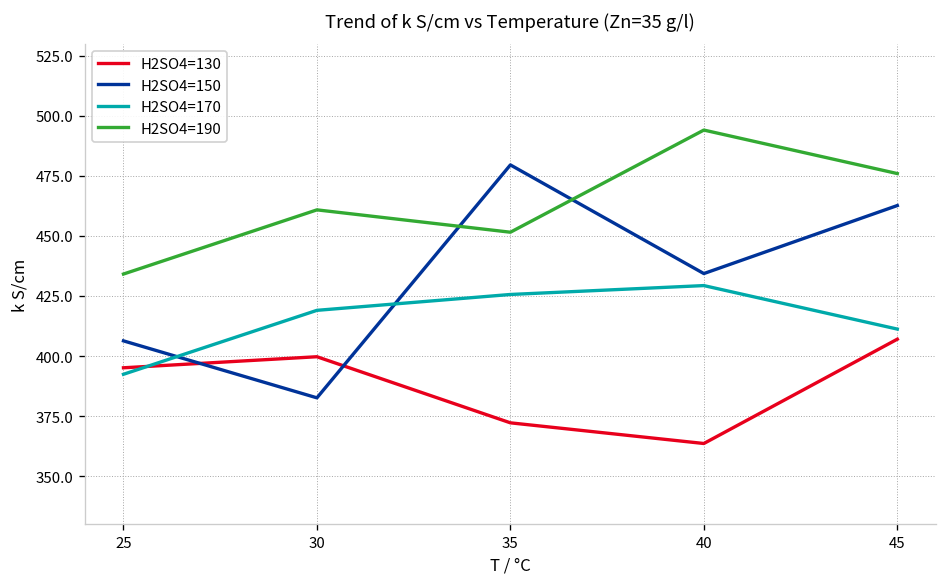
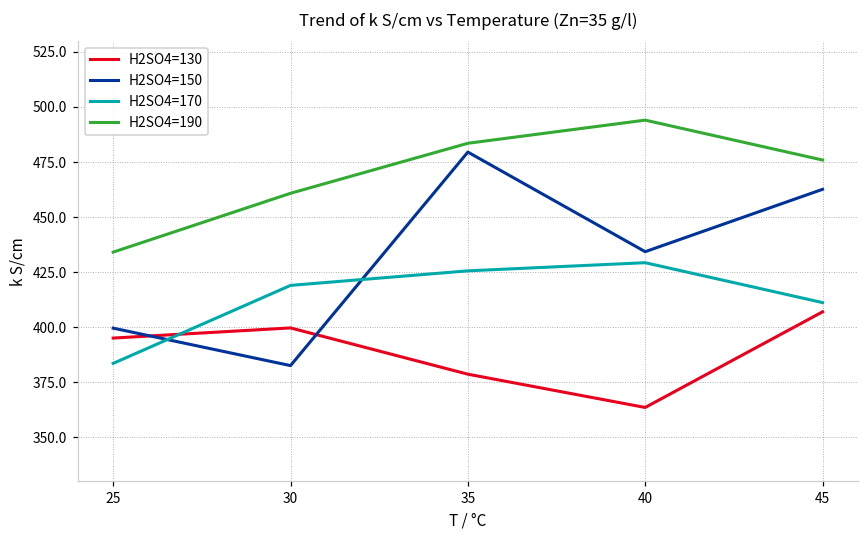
  {
    "H2SO4=130": {
      "25": 395,
      "30": 400,
-     "35": 372,
+     "35": 379,
      "40": 364,
      "45": 407
    },
    "H2SO4=150": {
-     "25": 406,
+     "25": 400,
      "30": 383,
      "35": 480,
      "40": 434,
      "45": 463
    },
    "H2SO4=170": {
-     "25": 392,
+     "25": 384,
      "30": 419,
      "35": 426,
      "40": 429,
      "45": 411
    },
    "H2SO4=190": {
      "25": 434,
      "30": 461,
-     "35": 452,
+     "35": 484,
      "40": 494,
      "45": 476
    }
  }
